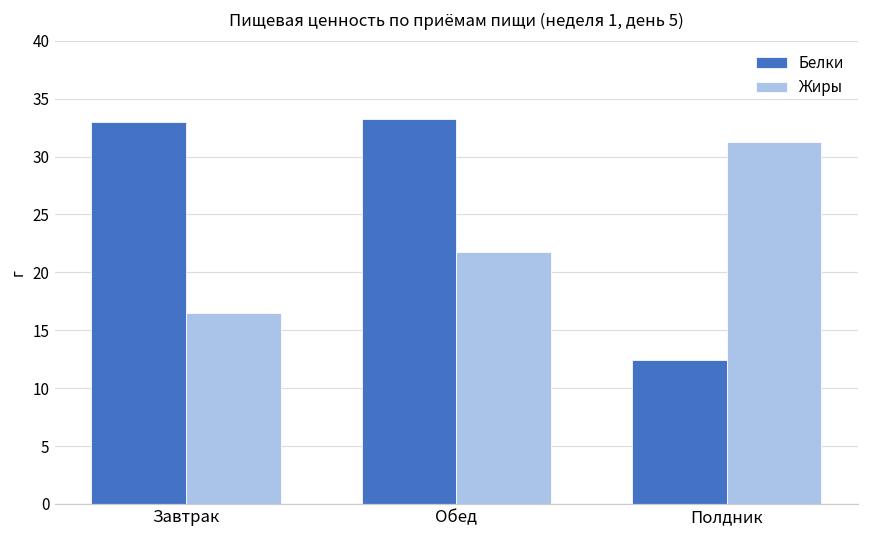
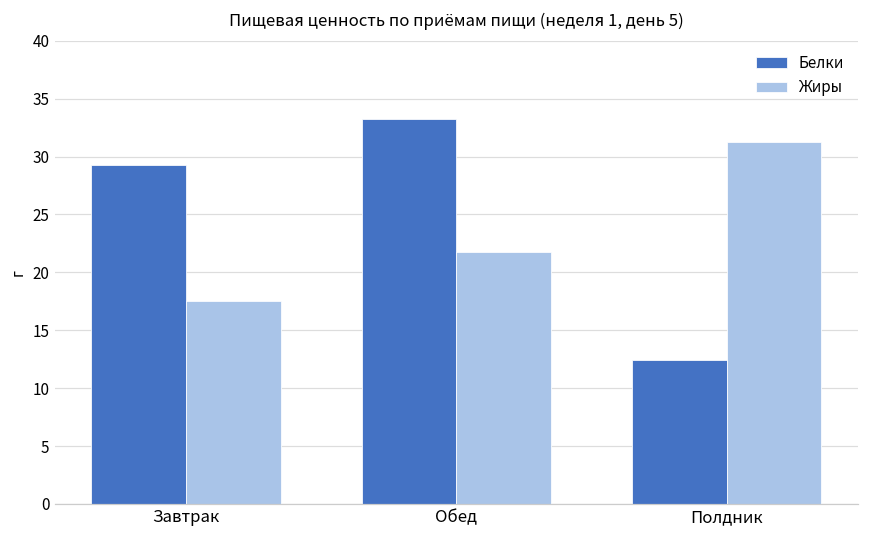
  {
    "Белки": {
-     "Завтрак": 33.0,
+     "Завтрак": 29.3,
      "Обед": 33.2,
      "Полдник": 12.4
    },
    "Жиры": {
-     "Завтрак": 16.5,
+     "Завтрак": 17.6,
      "Обед": 21.8,
      "Полдник": 31.2
    }
  }
